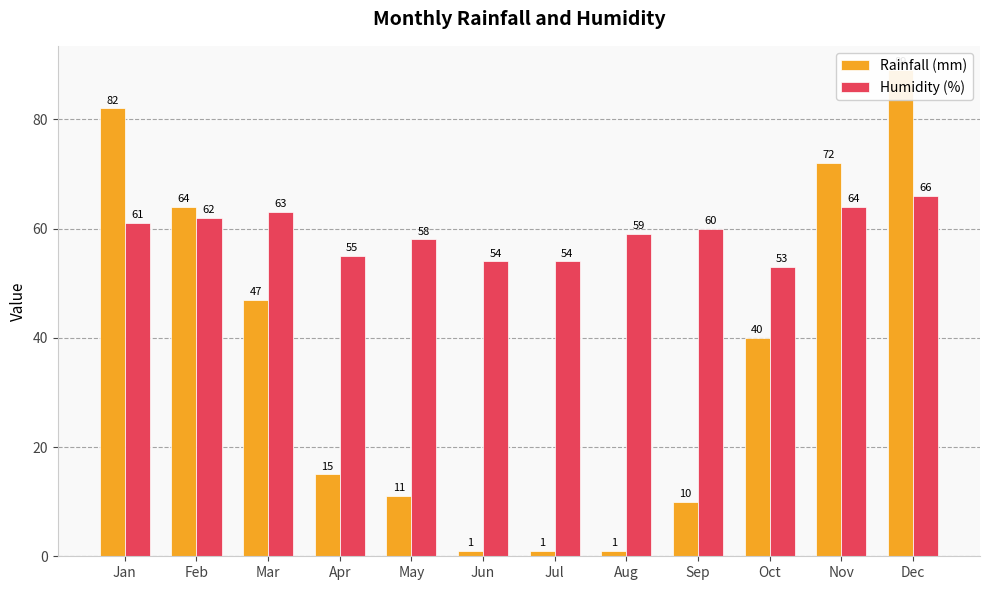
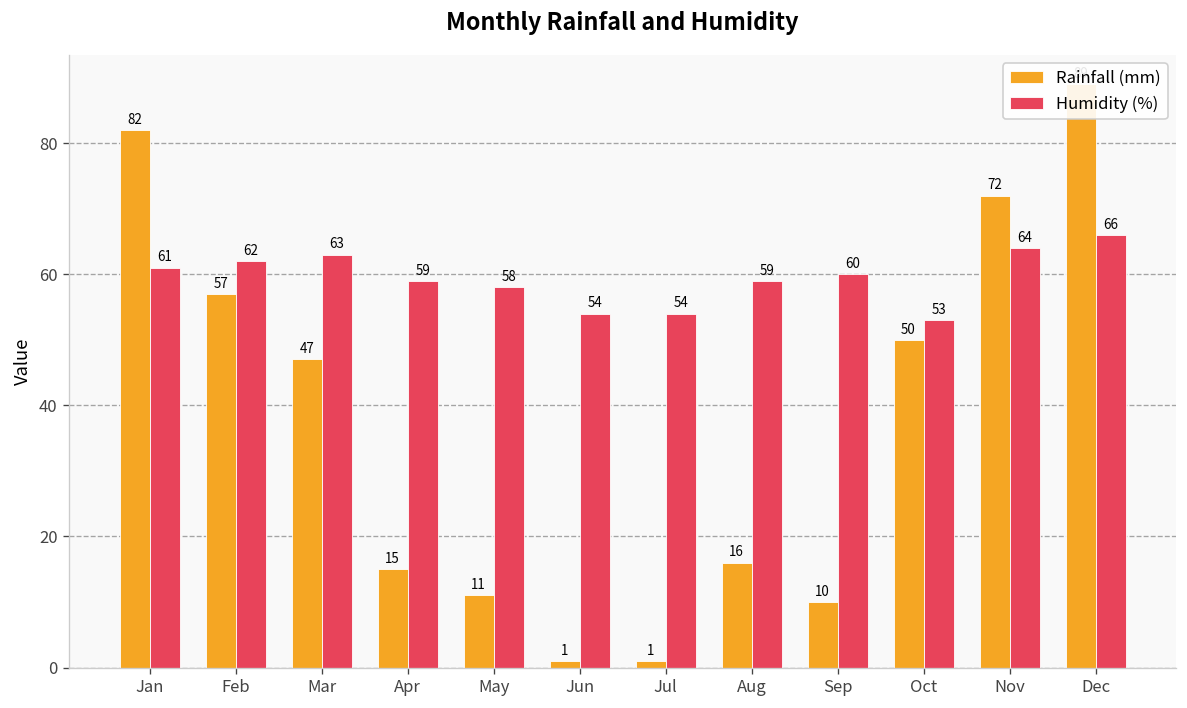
  {
    "Rainfall (mm)": {
      "Jan": 82,
-     "Feb": 64,
+     "Feb": 57,
      "Mar": 47,
      "Apr": 15,
      "May": 11,
      "Jun": 1,
      "Jul": 1,
-     "Aug": 1,
+     "Aug": 16,
      "Sep": 10,
-     "Oct": 40,
+     "Oct": 50,
      "Nov": 72
    },
    "Humidity (%)": {
      "Jan": 61,
      "Feb": 62,
      "Mar": 63,
-     "Apr": 55,
+     "Apr": 59,
      "May": 58,
      "Jun": 54,
      "Jul": 54,
      "Aug": 59,
      "Sep": 60,
      "Oct": 53,
      "Nov": 64,
      "Dec": 66
    }
  }
